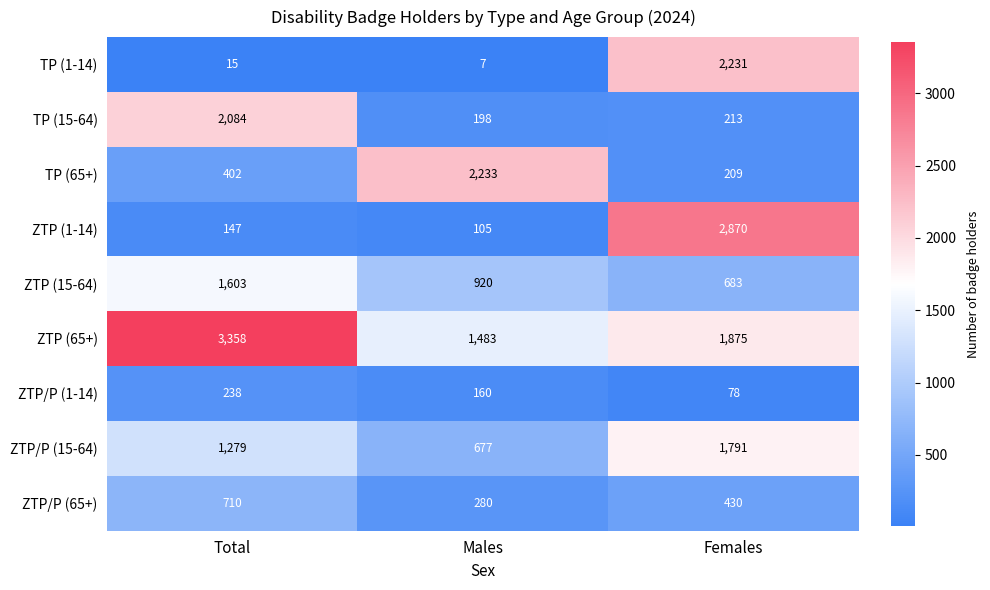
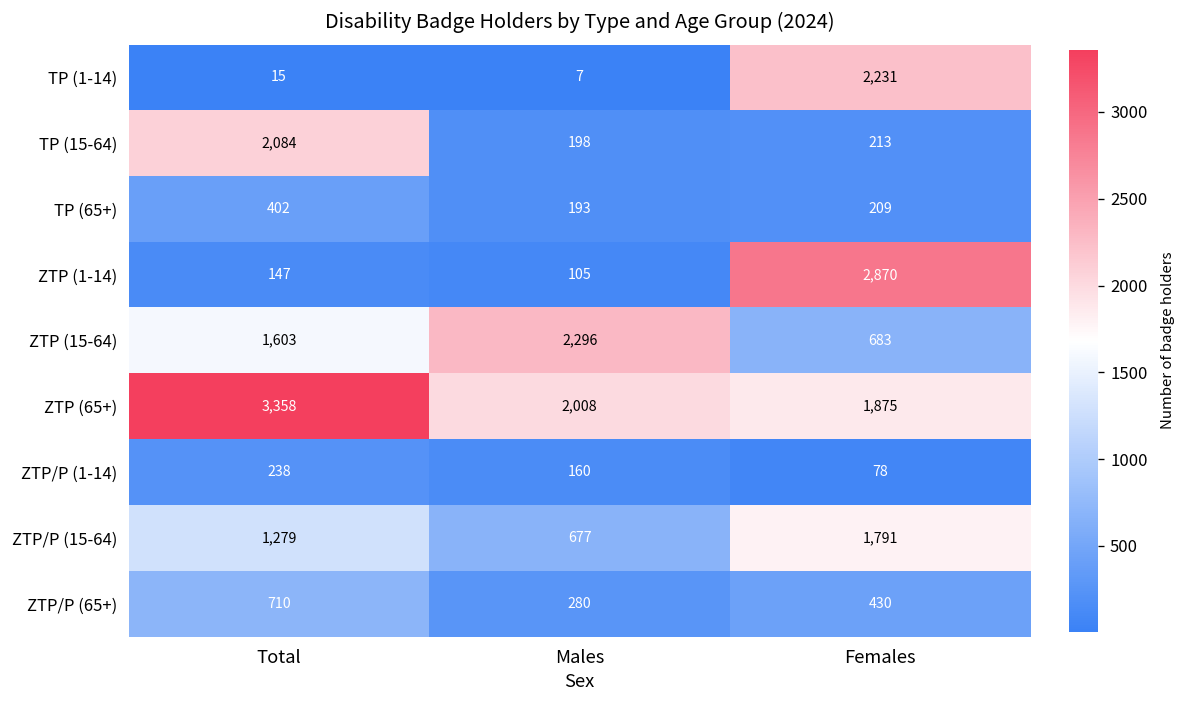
  {
    "TP (1-14)": {
      "Total": "15",
      "Males": "7",
      "Females": "2,231"
    },
    "TP (15-64)": {
      "Total": "2,084",
      "Males": "198",
      "Females": "213"
    },
    "TP (65+)": {
      "Total": "402",
-     "Males": "2,233",
+     "Males": "193",
      "Females": "209"
    },
    "ZTP (1-14)": {
      "Total": "147",
      "Males": "105",
      "Females": "2,870"
    },
    "ZTP (15-64)": {
      "Total": "1,603",
-     "Males": "920",
+     "Males": "2,296",
      "Females": "683"
    },
    "ZTP (65+)": {
      "Total": "3,358",
-     "Males": "1,483",
+     "Males": "2,008",
      "Females": "1,875"
    },
    "ZTP/P (1-14)": {
      "Total": "238",
      "Males": "160",
      "Females": "78"
    },
    "ZTP/P (15-64)": {
      "Total": "1,279",
      "Males": "677",
      "Females": "1,791"
    },
    "ZTP/P (65+)": {
      "Total": "710",
      "Males": "280",
      "Females": "430"
    }
  }
